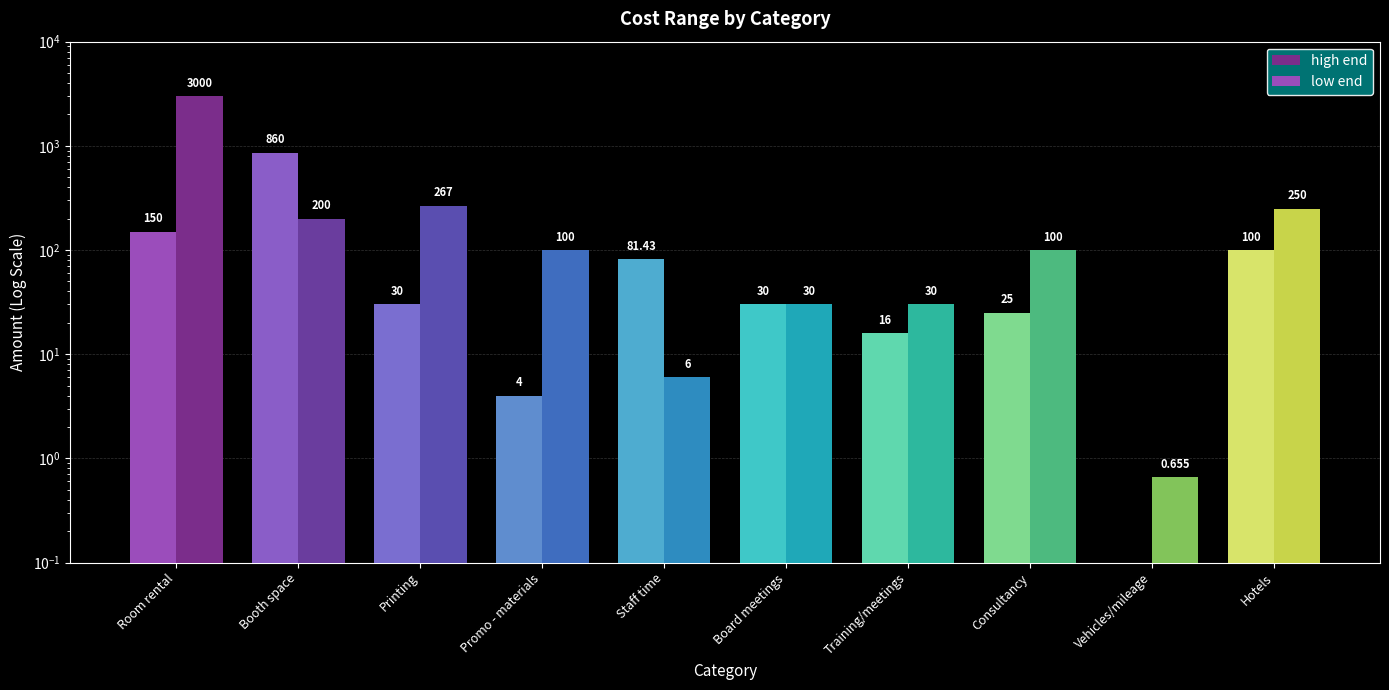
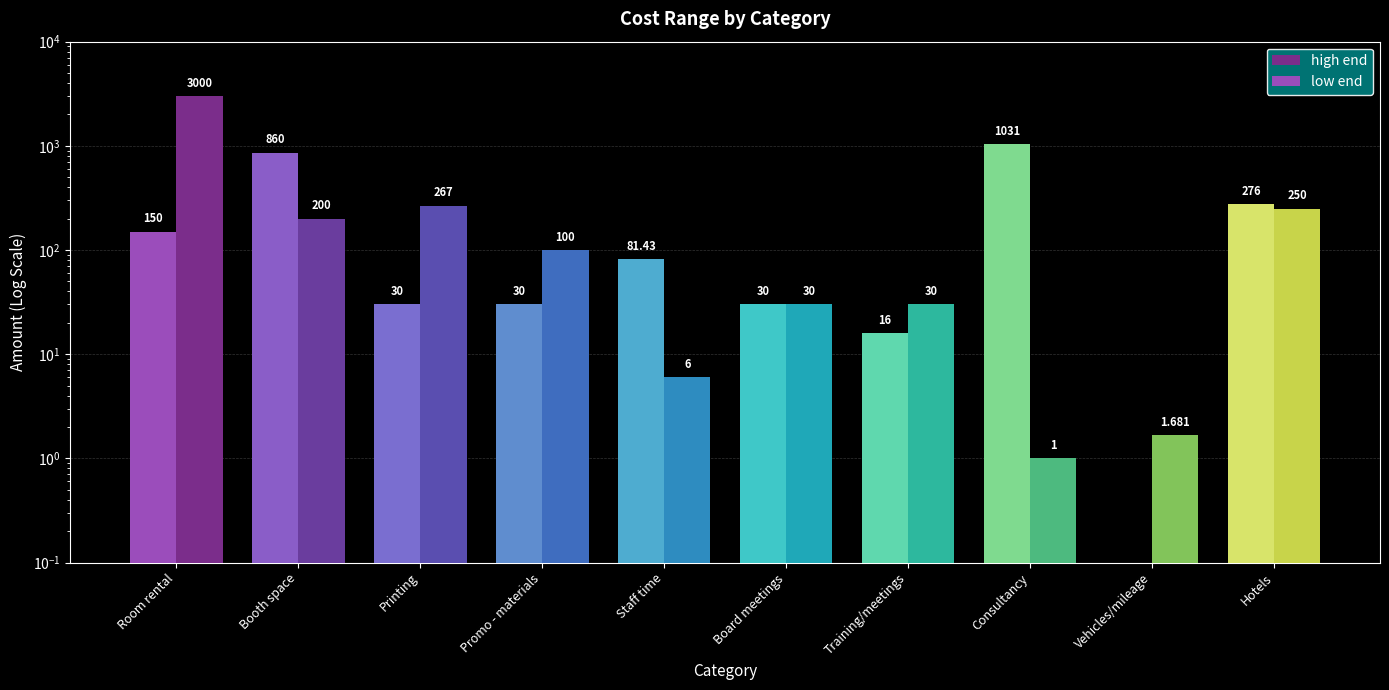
  {
    "high end": {
      "Room rental": 3000,
      "Booth space": 200,
      "Printing": 267,
      "Promo - materials": 100,
      "Staff time": 6,
      "Board meetings": 30,
      "Training/meetings": 30,
-     "Consultancy": 100,
-     "Vehicles/mileage": 0.655,
+     "Consultancy": 1,
+     "Vehicles/mileage": 1.681,
      "Hotels": 250
    },
    "low end": {
      "Room rental": 150,
      "Booth space": 860,
      "Printing": 30,
-     "Promo - materials": 4,
+     "Promo - materials": 30,
      "Staff time": 81.43,
      "Board meetings": 30,
      "Training/meetings": 16,
-     "Consultancy": 25,
-     "Hotels": 100
+     "Consultancy": 1031,
+     "Hotels": 276
    }
  }
